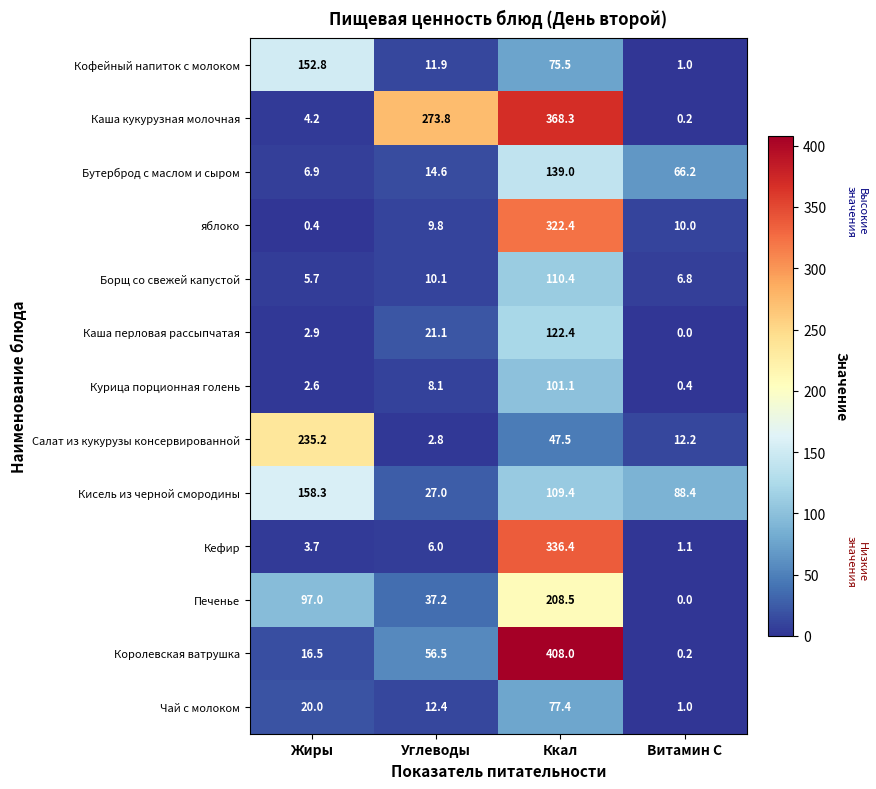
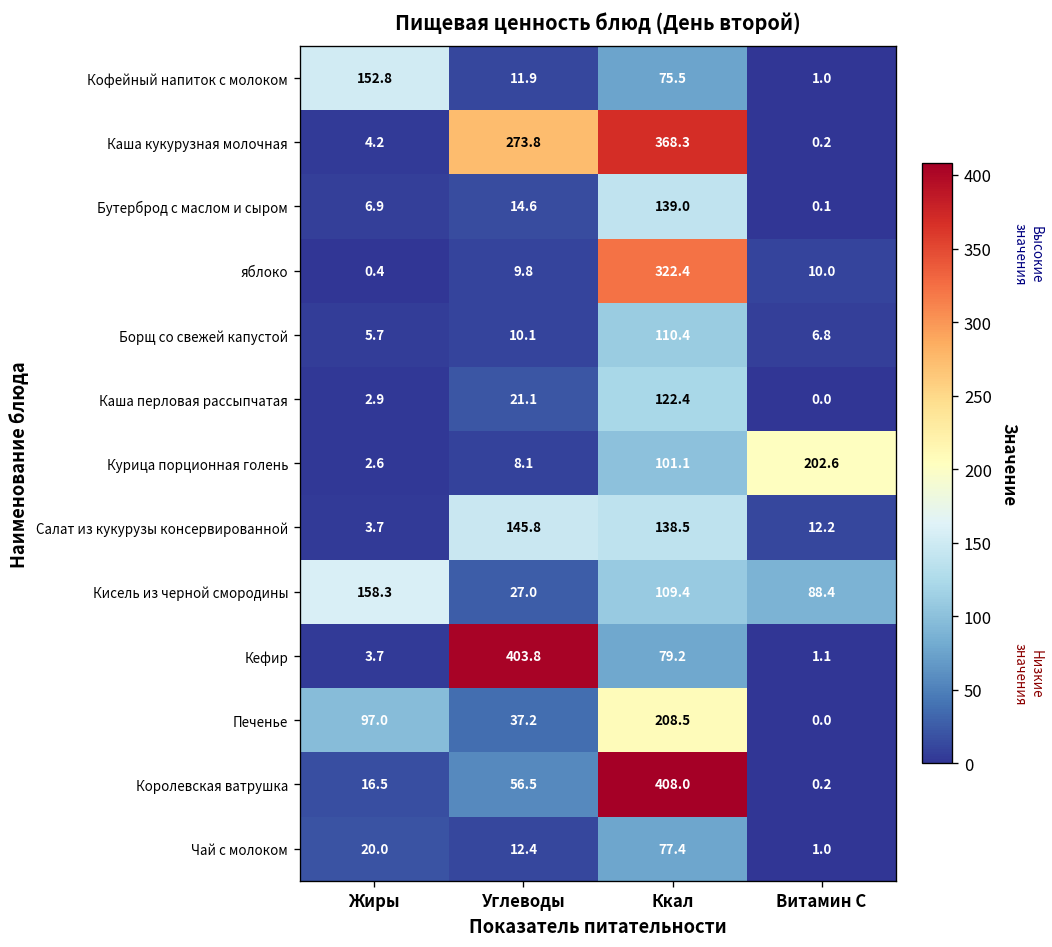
  {
    "Кофейный напиток с молоком": {
      "Жиры": 152.8,
      "Углеводы": 11.9,
      "Ккал": 75.5,
      "Витамин С": 1.0
    },
    "Каша кукурузная молочная": {
      "Жиры": 4.2,
      "Углеводы": 273.8,
      "Ккал": 368.3,
      "Витамин С": 0.2
    },
    "Бутерброд с маслом и сыром": {
      "Жиры": 6.9,
      "Углеводы": 14.6,
      "Ккал": 139.0,
-     "Витамин С": 66.2
+     "Витамин С": 0.1
    },
    "яблоко": {
      "Жиры": 0.4,
      "Углеводы": 9.8,
      "Ккал": 322.4,
      "Витамин С": 10.0
    },
    "Борщ со свежей капустой": {
      "Жиры": 5.7,
      "Углеводы": 10.1,
      "Ккал": 110.4,
      "Витамин С": 6.8
    },
    "Каша перловая рассыпчатая": {
      "Жиры": 2.9,
      "Углеводы": 21.1,
      "Ккал": 122.4,
      "Витамин С": 0.0
    },
    "Курица порционная голень": {
      "Жиры": 2.6,
      "Углеводы": 8.1,
      "Ккал": 101.1,
-     "Витамин С": 0.4
+     "Витамин С": 202.6
    },
    "Салат из кукурузы консервированной": {
-     "Жиры": 235.2,
-     "Углеводы": 2.8,
-     "Ккал": 47.5,
+     "Жиры": 3.7,
+     "Углеводы": 145.8,
+     "Ккал": 138.5,
      "Витамин С": 12.2
    },
    "Кисель из черной смородины": {
      "Жиры": 158.3,
      "Углеводы": 27.0,
      "Ккал": 109.4,
      "Витамин С": 88.4
    },
    "Кефир": {
      "Жиры": 3.7,
-     "Углеводы": 6.0,
-     "Ккал": 336.4,
+     "Углеводы": 403.8,
+     "Ккал": 79.2,
      "Витамин С": 1.1
    },
    "Печенье": {
      "Жиры": 97.0,
      "Углеводы": 37.2,
      "Ккал": 208.5,
      "Витамин С": 0.0
    },
    "Королевская ватрушка": {
      "Жиры": 16.5,
      "Углеводы": 56.5,
      "Ккал": 408.0,
      "Витамин С": 0.2
    },
    "Чай с молоком": {
      "Жиры": 20.0,
      "Углеводы": 12.4,
      "Ккал": 77.4,
      "Витамин С": 1.0
    }
  }
